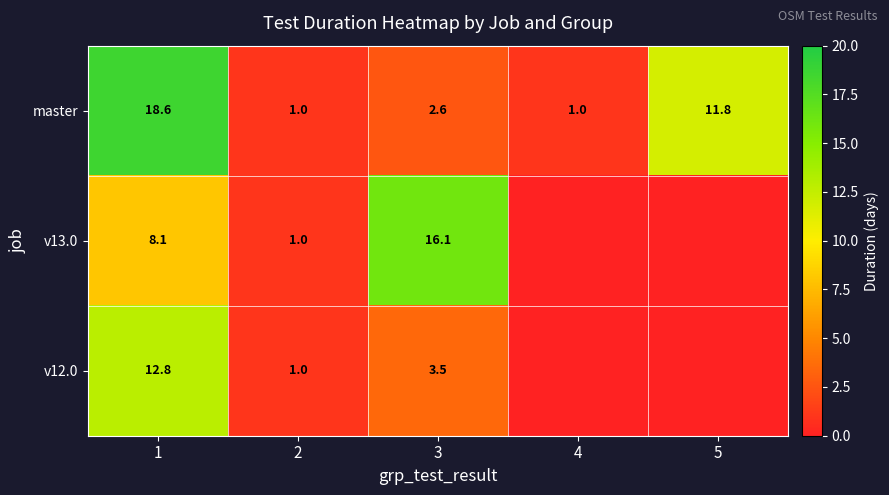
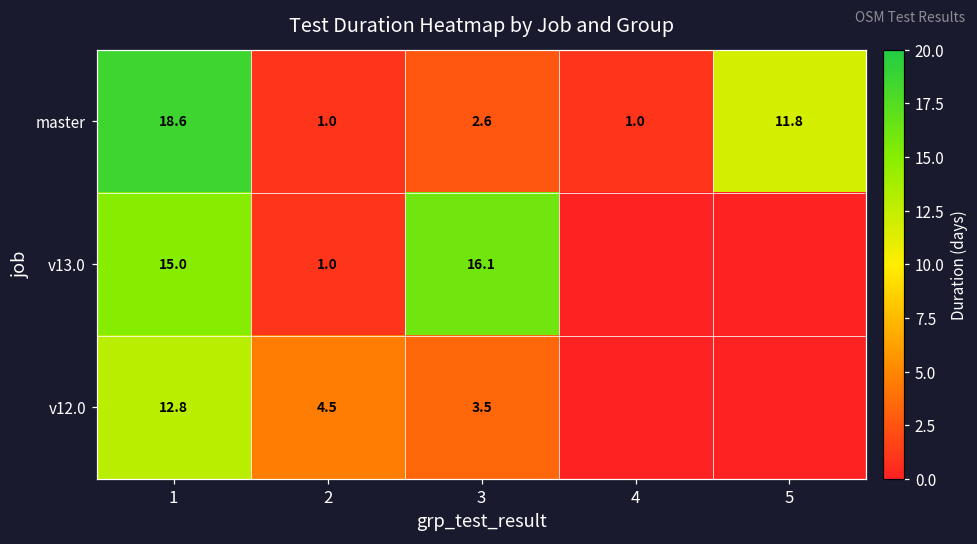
  {
    "master": {
      "1": 18.6,
      "2": 1.0,
      "3": 2.6,
      "4": 1.0,
      "5": 11.8
    },
    "v13.0": {
-     "1": 8.1,
+     "1": 15.0,
      "2": 1.0,
      "3": 16.1
    },
    "v12.0": {
      "1": 12.8,
-     "2": 1.0,
+     "2": 4.5,
      "3": 3.5
    }
  }
